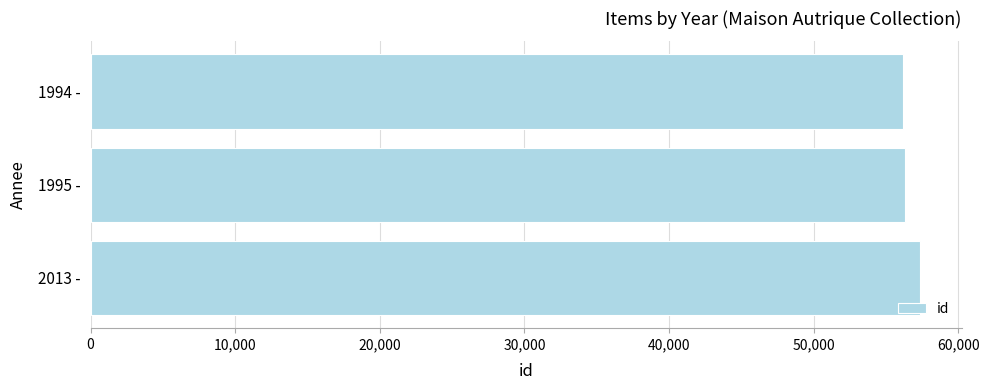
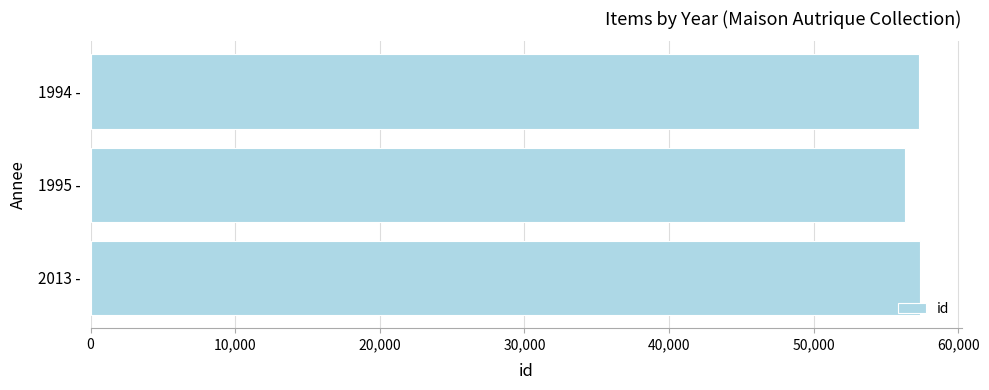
  {
-   "1994 -": "56,200",
+   "1994 -": "57,300",
    "1995 -": "56,300",
    "2013 -": "57,400"
  }
